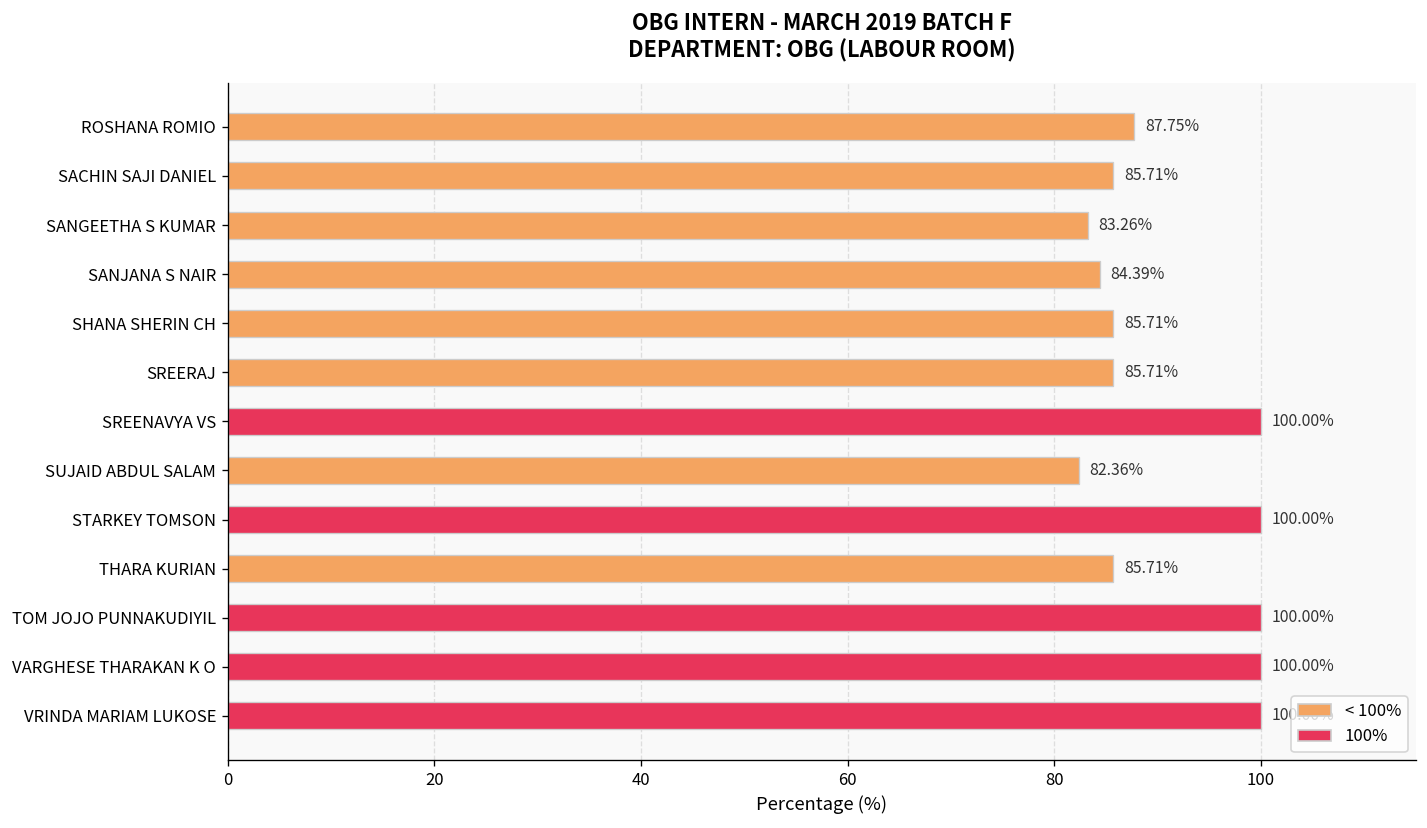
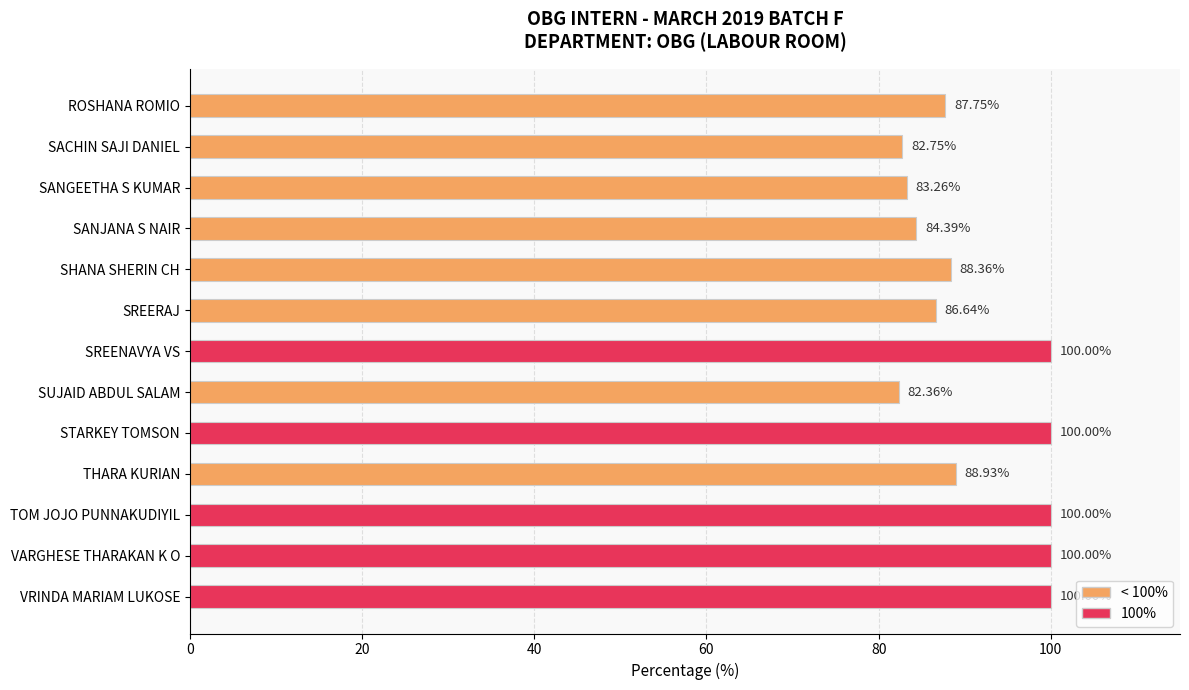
  {
    "ROSHANA ROMIO": "87.75%",
-   "SACHIN SAJI DANIEL": "85.71%",
+   "SACHIN SAJI DANIEL": "82.75%",
    "SANGEETHA S KUMAR": "83.26%",
    "SANJANA S NAIR": "84.39%",
-   "SHANA SHERIN CH": "85.71%",
-   "SREERAJ": "85.71%",
+   "SHANA SHERIN CH": "88.36%",
+   "SREERAJ": "86.64%",
    "SREENAVYA VS": "100.00%",
    "SUJAID ABDUL SALAM": "82.36%",
    "STARKEY TOMSON": "100.00%",
-   "THARA KURIAN": "85.71%",
+   "THARA KURIAN": "88.93%",
    "TOM JOJO PUNNAKUDIYIL": "100.00%",
    "VARGHESE THARAKAN K O": "100.00%"
  }
